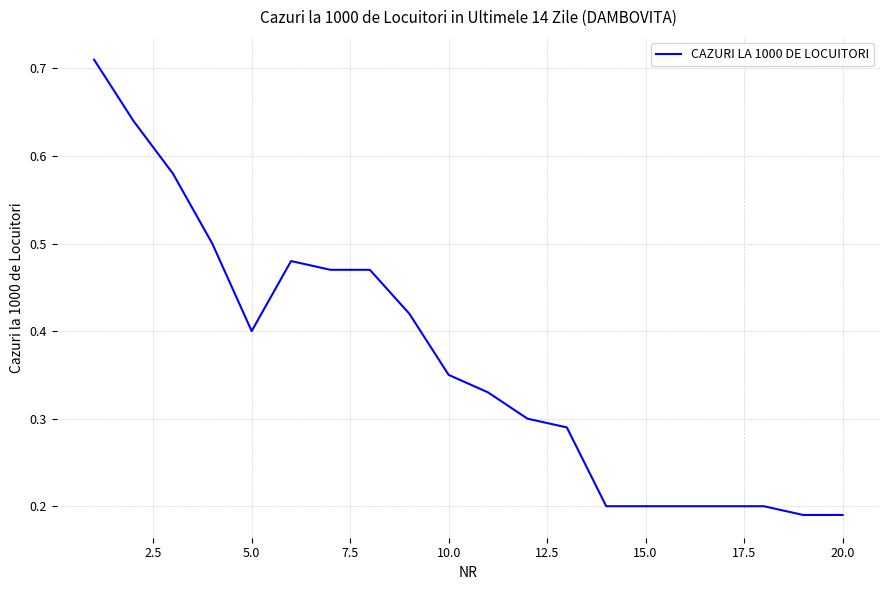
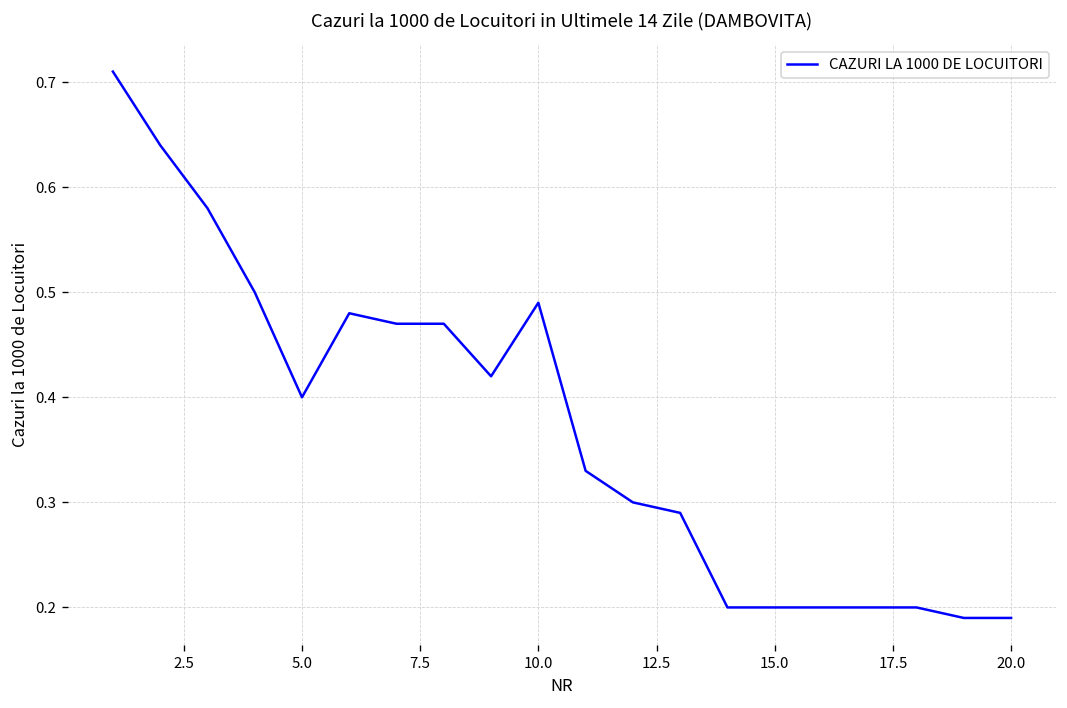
  {
    "5.0": 0.40,
-   "10.0": 0.35,
+   "10.0": 0.49,
    "15.0": 0.20,
    "20.0": 0.19
  }
